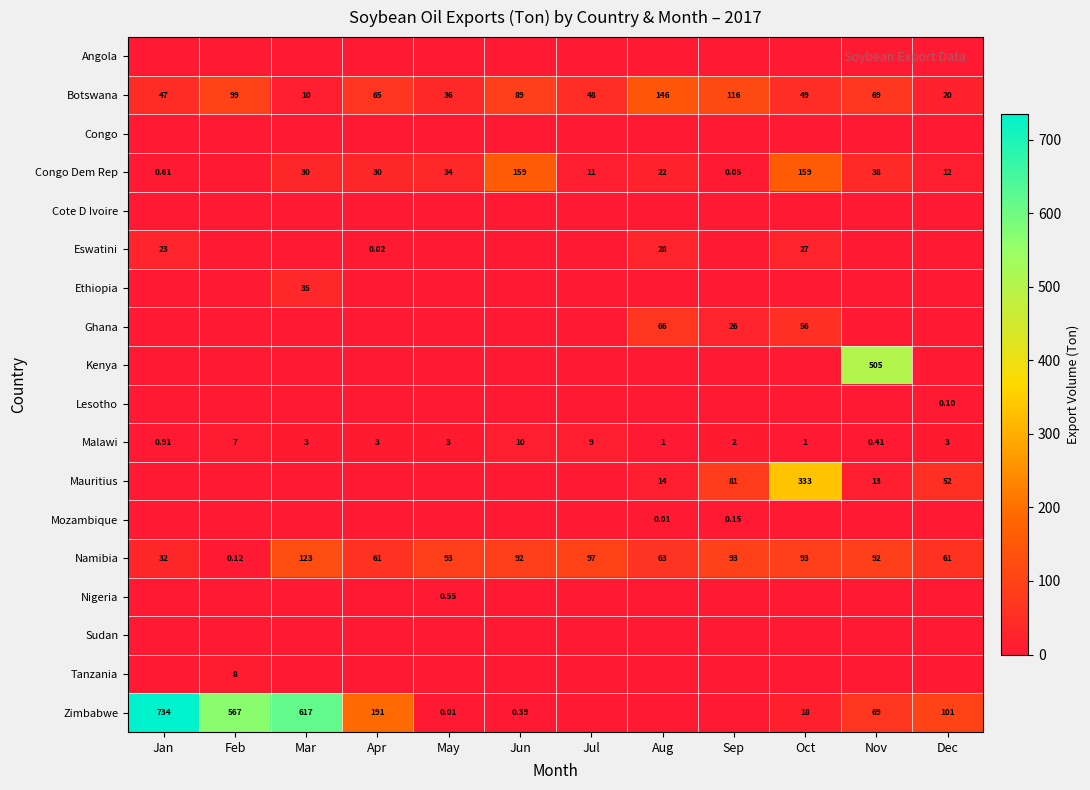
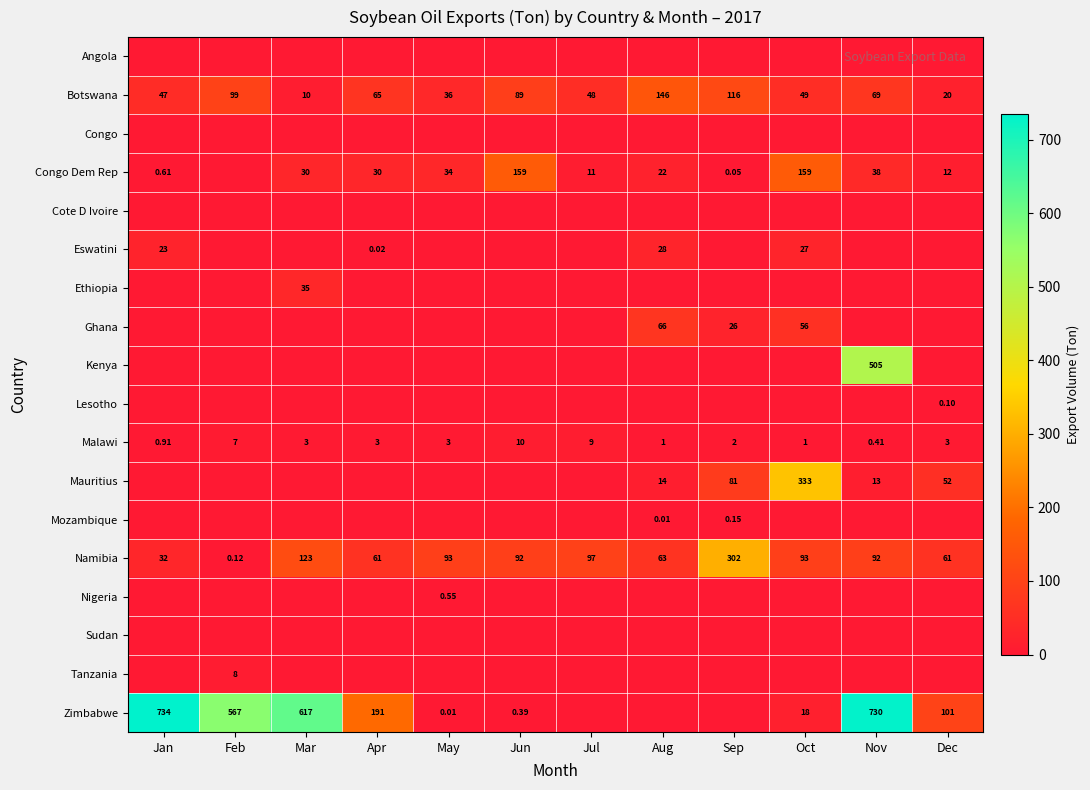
  {
    "Botswana": {
      "Jan": 47,
      "Feb": 99,
      "Mar": 10,
      "Apr": 65,
      "May": 36,
      "Jun": 89,
      "Jul": 48,
      "Aug": 146,
      "Sep": 116,
      "Oct": 49,
      "Nov": 69,
      "Dec": 20
    },
    "Congo Dem Rep": {
      "Jan": 0.61,
      "Mar": 30,
      "Apr": 30,
      "May": 34,
      "Jun": 159,
      "Jul": 11,
      "Aug": 22,
      "Sep": 0.05,
      "Oct": 159,
      "Nov": 38,
      "Dec": 12
    },
    "Eswatini": {
      "Jan": 23,
      "Apr": 0.02,
      "Aug": 28,
      "Oct": 27
    },
    "Ethiopia": {
      "Mar": 35
    },
    "Ghana": {
      "Aug": 66,
      "Sep": 26,
      "Oct": 56
    },
    "Kenya": {
      "Nov": 505
    },
    "Lesotho": {
      "Dec": 0.10
    },
    "Malawi": {
      "Jan": 0.91,
      "Feb": 7,
      "Mar": 3,
      "Apr": 3,
      "May": 3,
      "Jun": 10,
      "Jul": 9,
      "Aug": 1,
      "Sep": 2,
      "Oct": 1,
      "Nov": 0.41,
      "Dec": 3
    },
    "Mauritius": {
      "Aug": 14,
      "Sep": 81,
      "Oct": 333,
      "Nov": 13,
      "Dec": 52
    },
    "Mozambique": {
      "Aug": 0.01,
      "Sep": 0.15
    },
    "Namibia": {
      "Jan": 32,
      "Feb": 0.12,
      "Mar": 123,
      "Apr": 61,
      "May": 93,
      "Jun": 92,
      "Jul": 97,
      "Aug": 63,
-     "Sep": 93,
+     "Sep": 302,
      "Oct": 93,
      "Nov": 92,
      "Dec": 61
    },
    "Nigeria": {
      "May": 0.55
    },
    "Tanzania": {
      "Feb": 8
    },
    "Zimbabwe": {
      "Jan": 734,
      "Feb": 567,
      "Mar": 617,
      "Apr": 191,
      "May": 0.01,
      "Jun": 0.39,
      "Oct": 18,
-     "Nov": 69,
+     "Nov": 730,
      "Dec": 101
    }
  }
